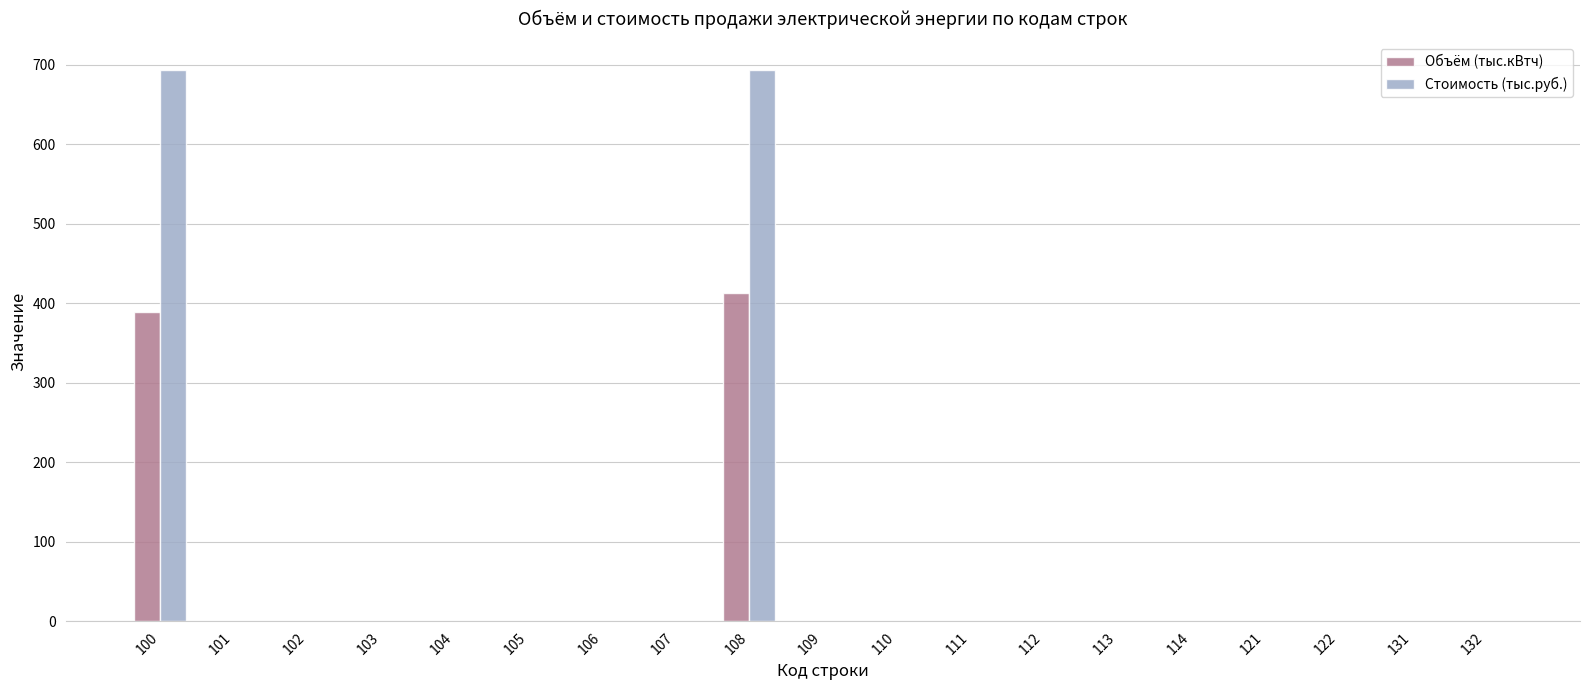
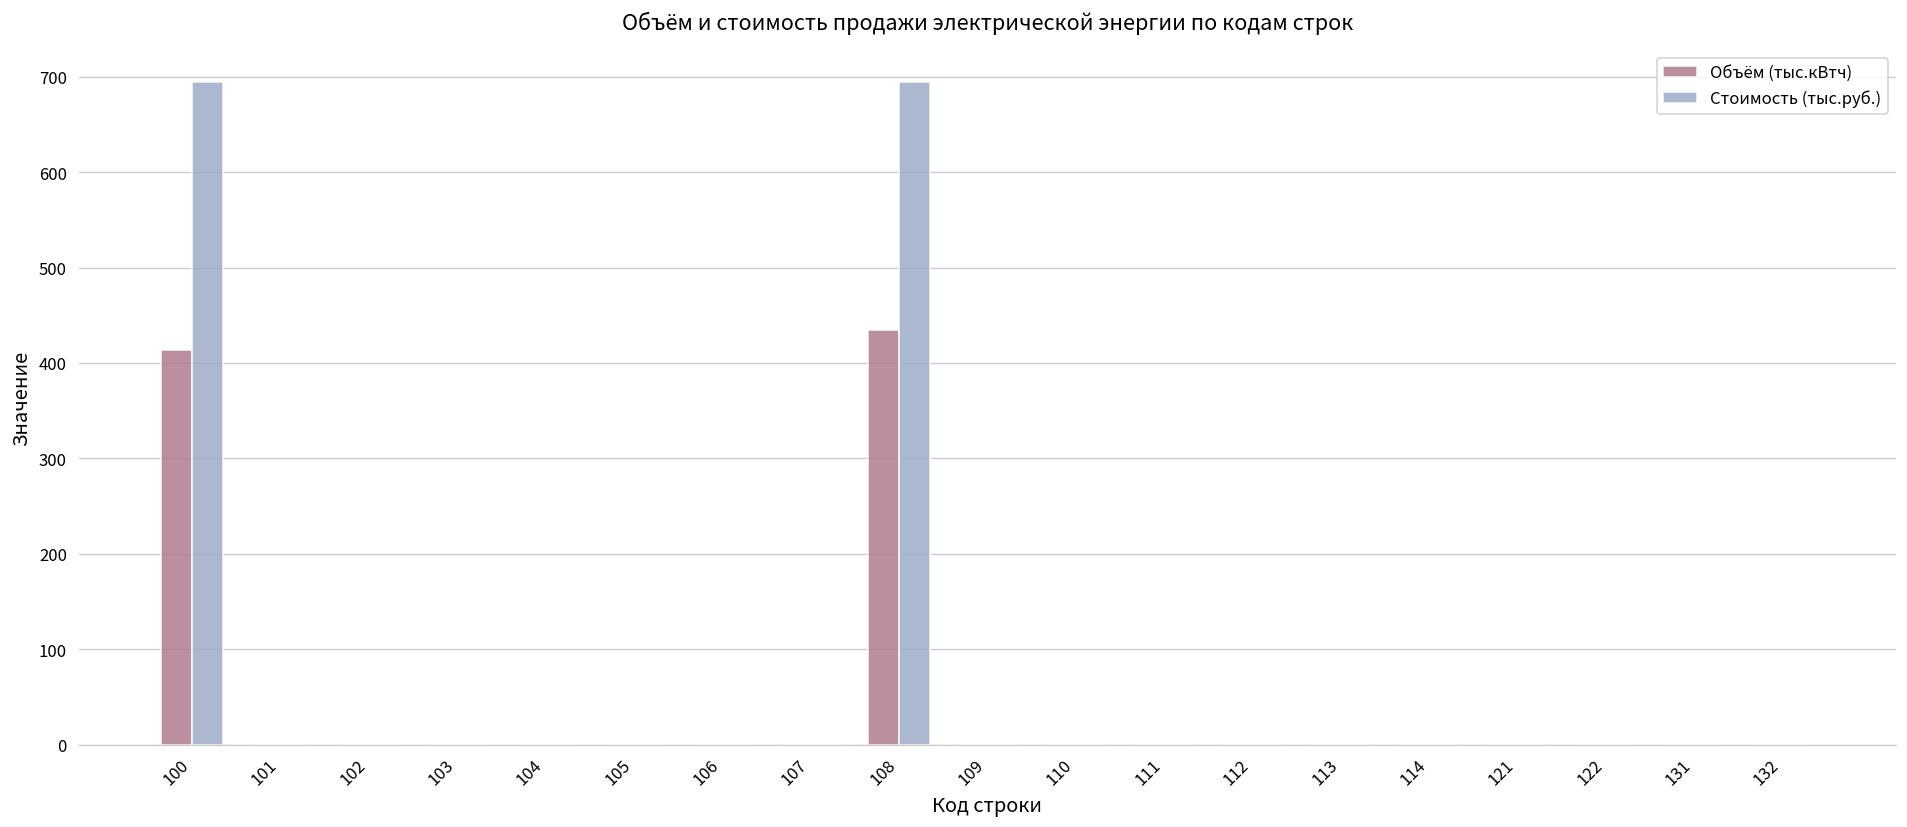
  {
    "Объём (тыс.кВтч)": {
-     "100": 390,
+     "100": 410,
      "101": 0,
      "102": 0,
      "103": 0,
      "104": 0,
      "105": 0,
      "106": 0,
      "107": 0,
-     "108": 410,
+     "108": 430,
      "109": 0,
      "110": 0,
      "111": 0,
      "112": 0,
      "113": 0,
      "114": 0,
      "121": 0,
      "122": 0,
      "131": 0,
      "132": 0
    },
    "Стоимость (тыс.руб.)": {
      "100": 690,
      "101": 0,
      "102": 0,
      "103": 0,
      "104": 0,
      "105": 0,
      "106": 0,
      "107": 0,
      "108": 690,
      "109": 0,
      "110": 0,
      "111": 0,
      "112": 0,
      "113": 0,
      "114": 0,
      "121": 0,
      "122": 0,
      "131": 0,
      "132": 0
    }
  }
